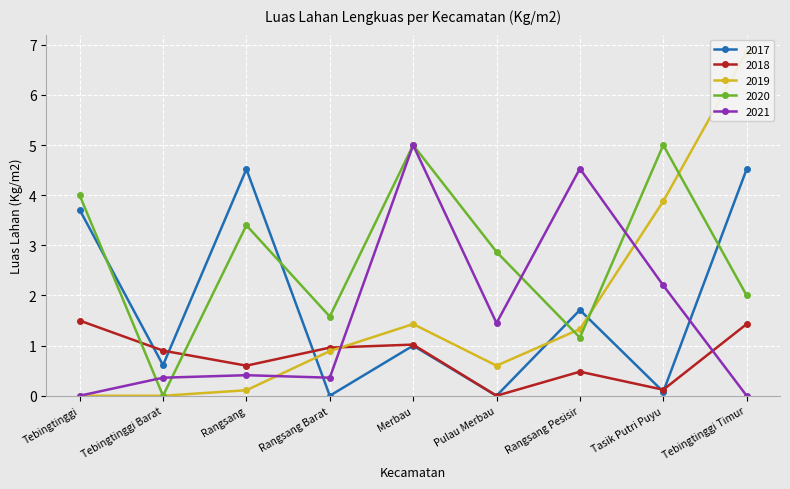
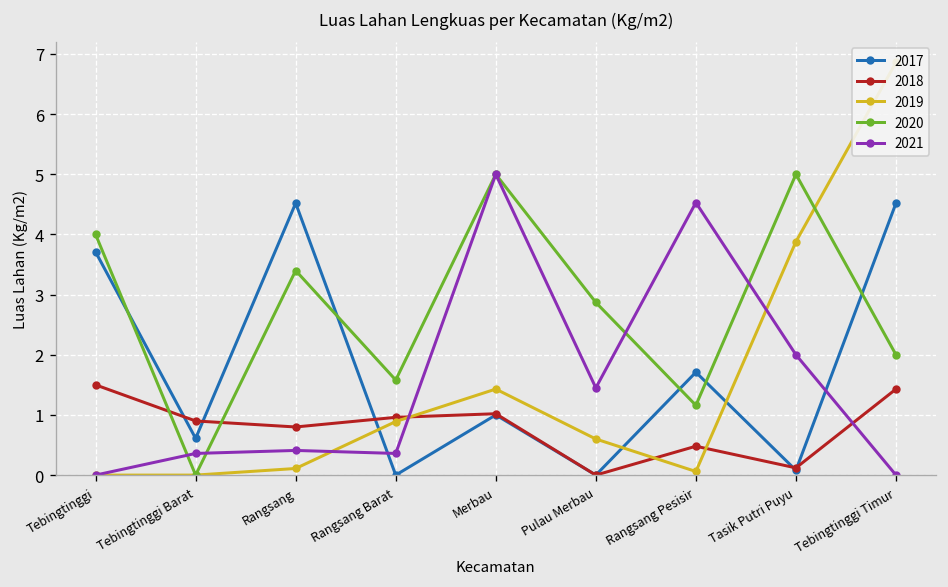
  {
    "2017": {
      "Tebingtinggi": 3.7,
      "Tebingtinggi Barat": 0.6,
      "Rangsang": 4.5,
      "Rangsang Barat": 0.0,
      "Rangsang Pesisir": 1.7,
      "Tebingtinggi Timur": 4.5
    },
    "2018": {
      "Tebingtinggi": 1.5,
      "Tebingtinggi Barat": 0.9,
-     "Rangsang": 0.6,
+     "Rangsang": 0.8,
      "Rangsang Barat": 1.0,
      "Rangsang Pesisir": 0.5,
      "Tebingtinggi Timur": 1.4
    },
    "2019": {
      "Rangsang": 0.1,
      "Rangsang Barat": 0.9,
      "Merbau": 1.4,
      "Pulau Merbau": 0.6,
-     "Rangsang Pesisir": 1.3,
+     "Rangsang Pesisir": 0.1,
      "Tasik Putri Puyu": 3.9
    },
    "2020": {
      "Tebingtinggi": 4.0,
      "Rangsang": 3.4,
      "Rangsang Barat": 1.6,
      "Pulau Merbau": 2.9,
      "Rangsang Pesisir": 1.2,
      "Tasik Putri Puyu": 5.0,
      "Tebingtinggi Timur": 2.0
    },
    "2021": {
      "Tebingtinggi Barat": 0.4,
      "Rangsang": 0.4,
      "Rangsang Barat": 0.4,
      "Pulau Merbau": 1.5,
      "Rangsang Pesisir": 4.5,
-     "Tasik Putri Puyu": 2.2,
+     "Tasik Putri Puyu": 2.0,
      "Tebingtinggi Timur": 0.0
    }
  }
